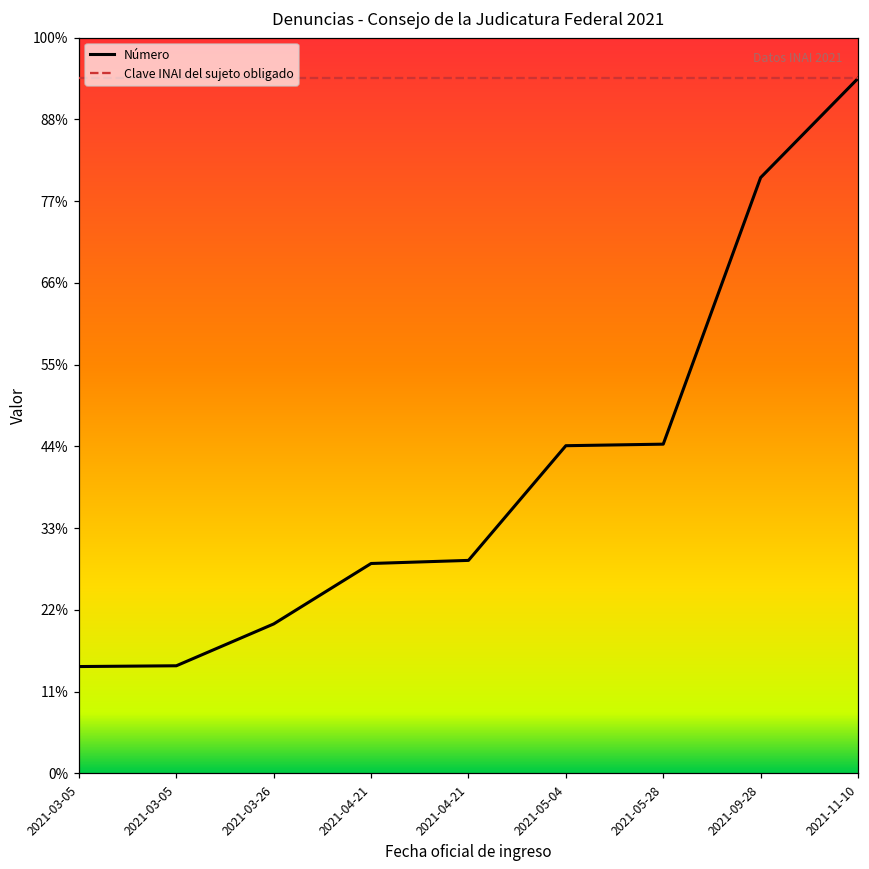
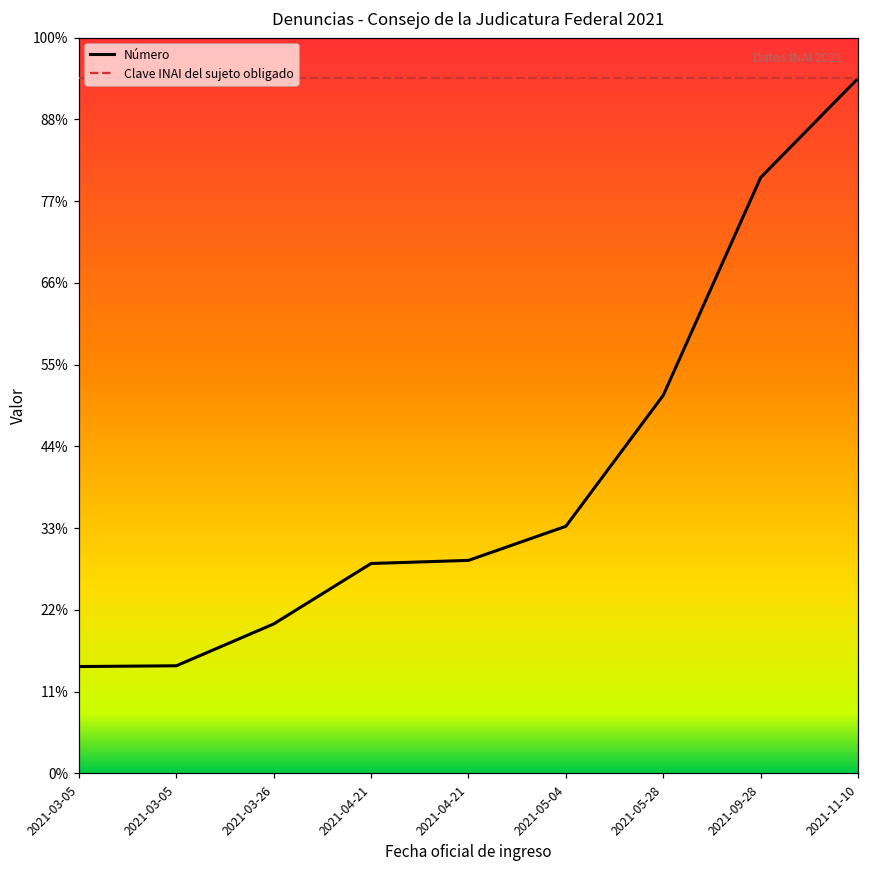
  {
    "Número": {
      "2021-03-26": "20%",
-     "2021-05-04": "45%",
-     "2021-05-28": "45%",
+     "2021-05-04": "34%",
+     "2021-05-28": "51%",
      "2021-09-28": "81%"
    },
    "Clave INAI del sujeto obligado": {
      "2021-05-04": "94%",
      "2021-05-28": "94%"
    }
  }
